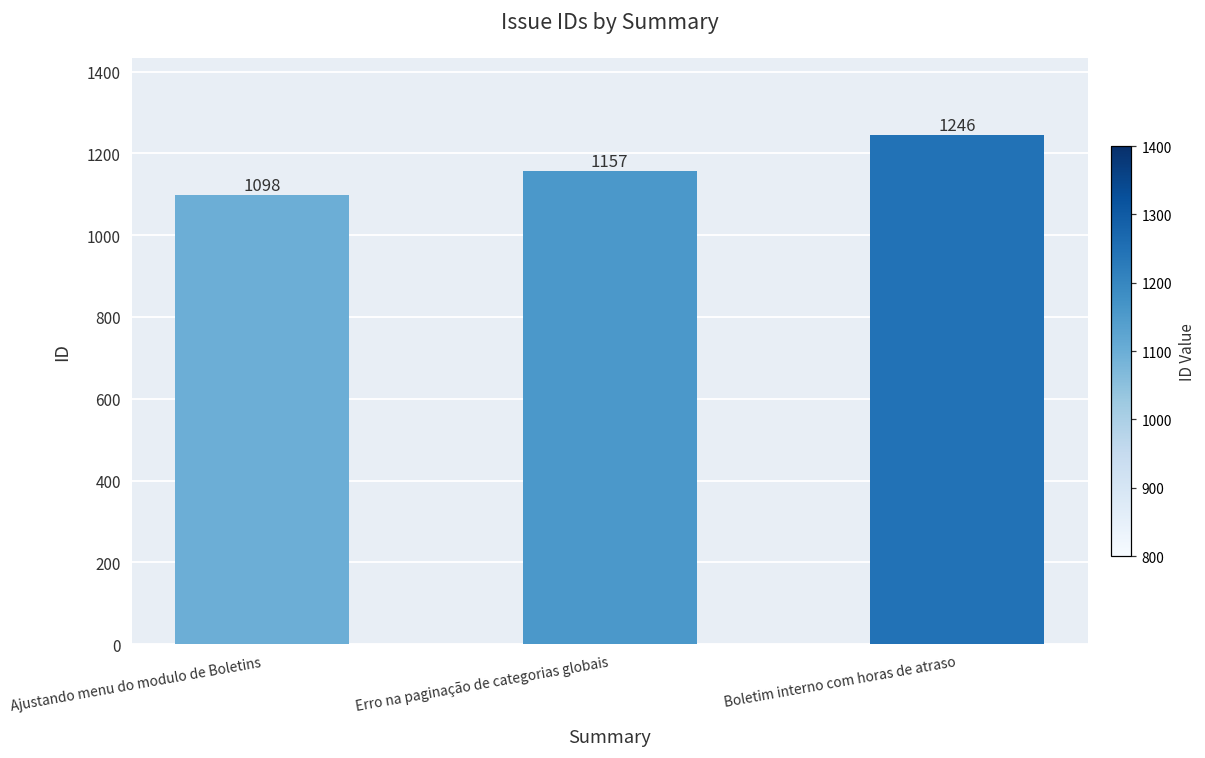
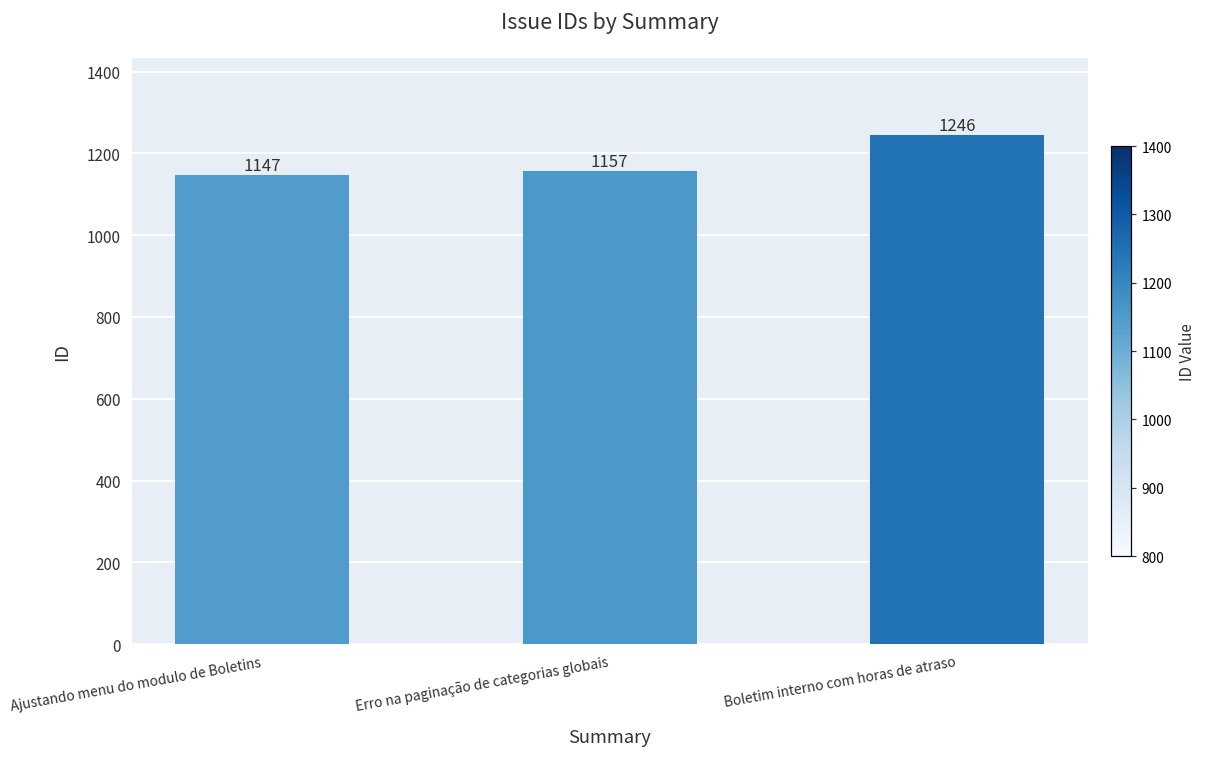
  {
-   "Ajustando menu do modulo de Boletins": 1098,
+   "Ajustando menu do modulo de Boletins": 1147,
    "Erro na paginação de categorias globais": 1157,
    "Boletim interno com horas de atraso": 1246
  }
